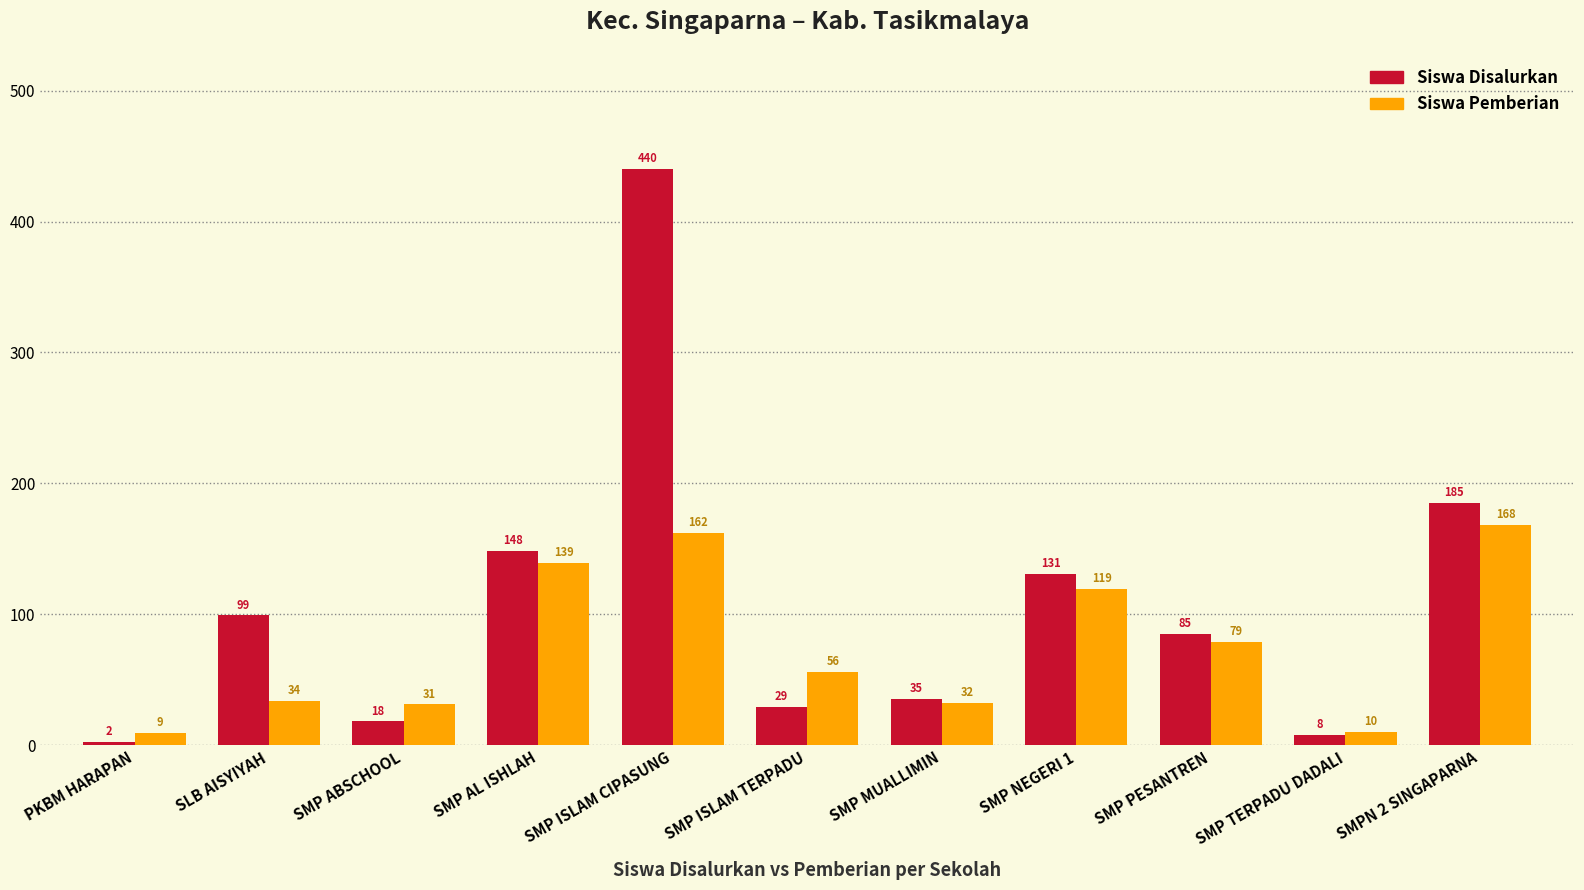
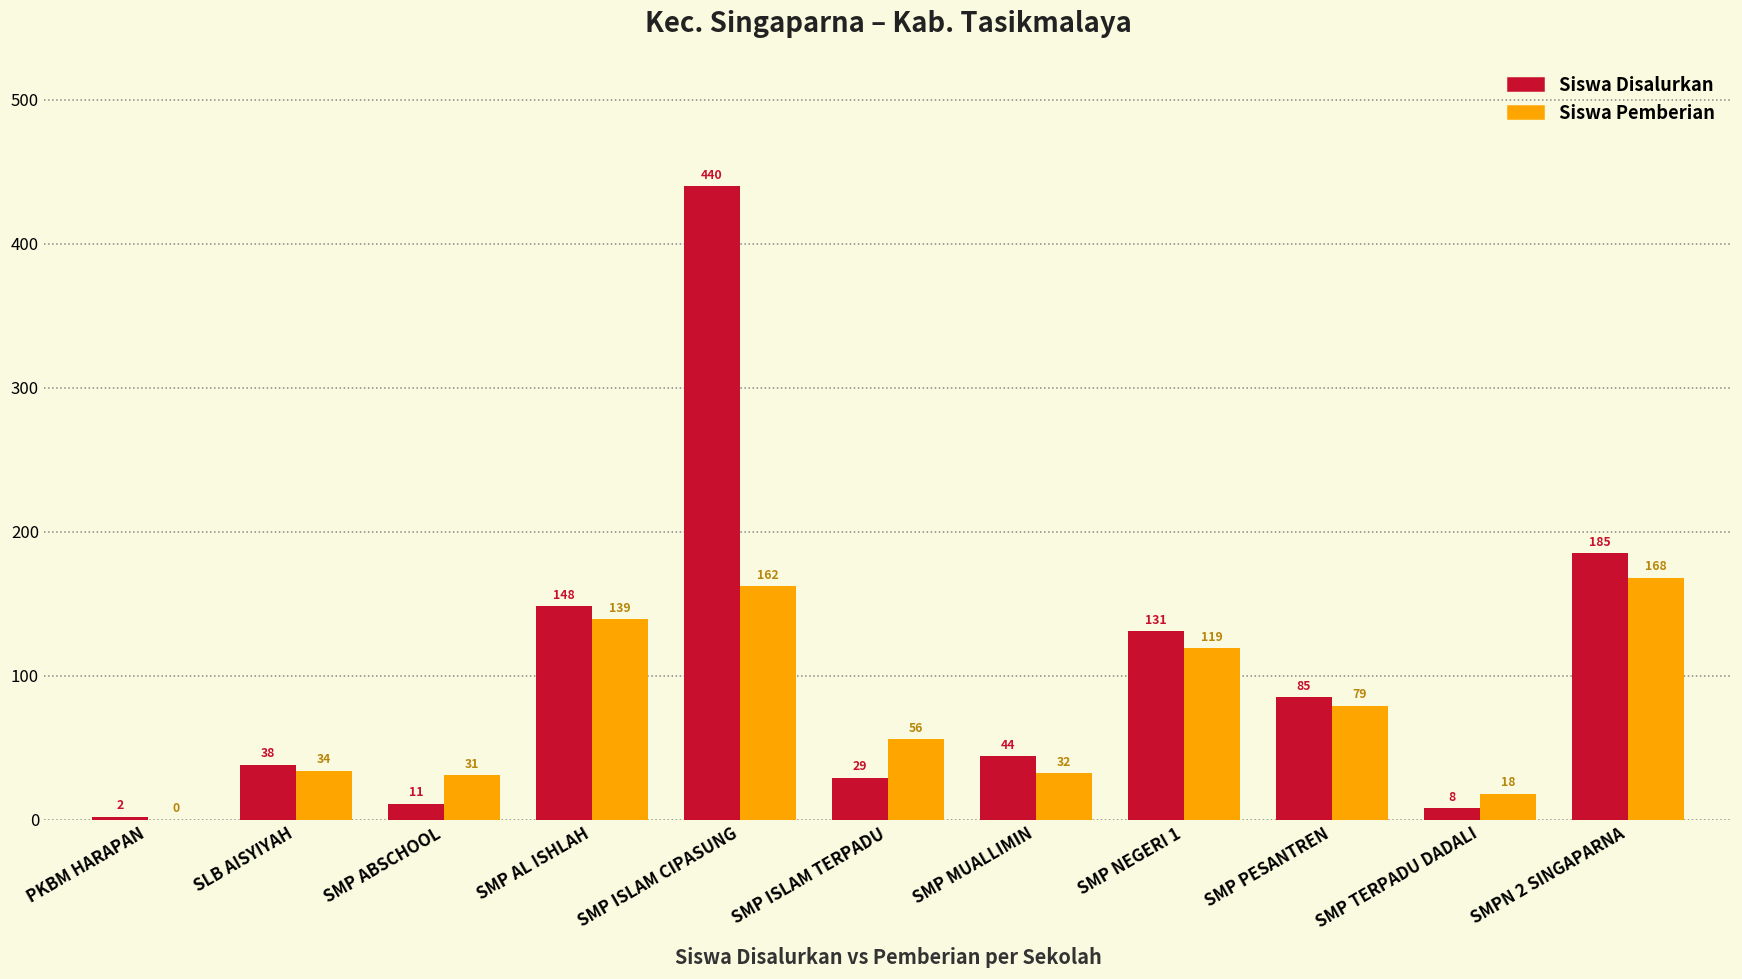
  {
    "Siswa Disalurkan": {
      "PKBM HARAPAN": 2,
-     "SLB AISYIYAH": 99,
-     "SMP ABSCHOOL": 18,
+     "SLB AISYIYAH": 38,
+     "SMP ABSCHOOL": 11,
      "SMP AL ISHLAH": 148,
      "SMP ISLAM CIPASUNG": 440,
      "SMP ISLAM TERPADU": 29,
-     "SMP MUALLIMIN": 35,
+     "SMP MUALLIMIN": 44,
      "SMP NEGERI 1": 131,
      "SMP PESANTREN": 85,
      "SMP TERPADU DADALI": 8,
      "SMPN 2 SINGAPARNA": 185
    },
    "Siswa Pemberian": {
-     "PKBM HARAPAN": 9,
+     "PKBM HARAPAN": 0,
      "SLB AISYIYAH": 34,
      "SMP ABSCHOOL": 31,
      "SMP AL ISHLAH": 139,
      "SMP ISLAM CIPASUNG": 162,
      "SMP ISLAM TERPADU": 56,
      "SMP MUALLIMIN": 32,
      "SMP NEGERI 1": 119,
      "SMP PESANTREN": 79,
-     "SMP TERPADU DADALI": 10,
+     "SMP TERPADU DADALI": 18,
      "SMPN 2 SINGAPARNA": 168
    }
  }
